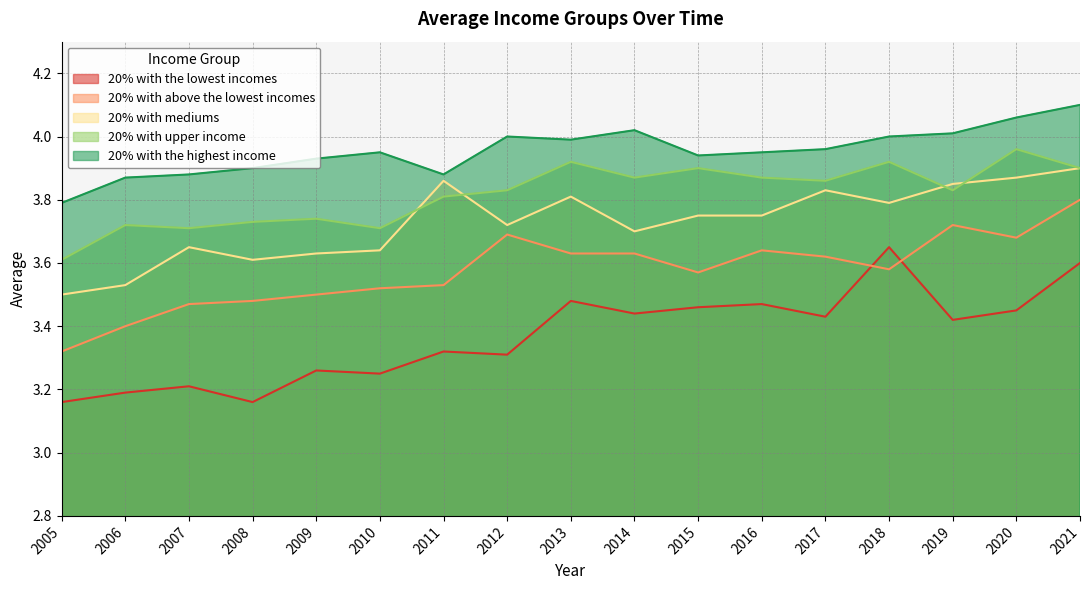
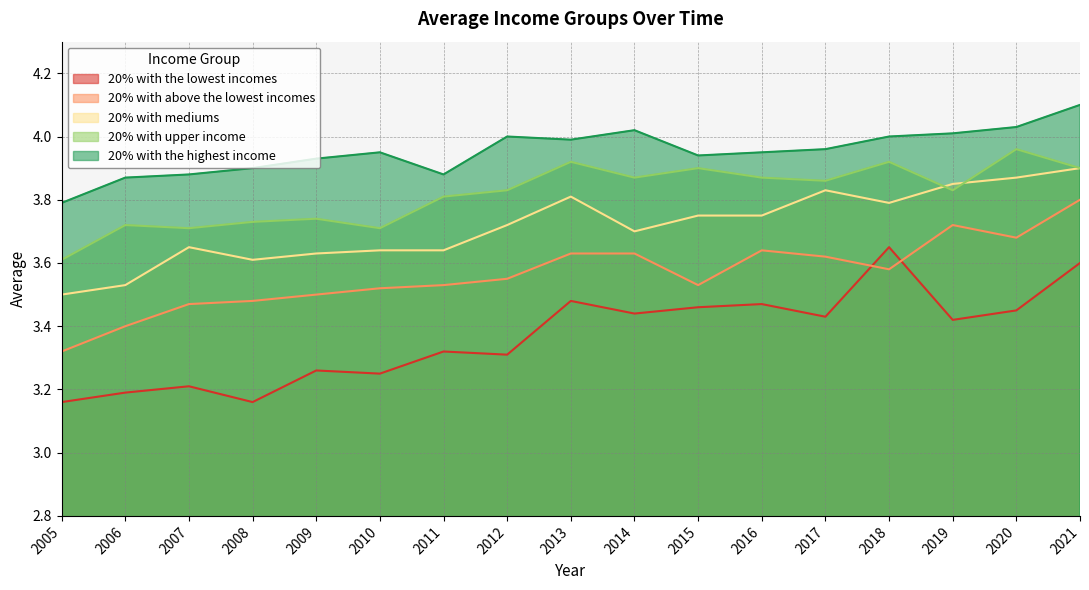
  {
    "20% with the lowest incomes": {
      "2005": 3.16,
      "2006": 3.19,
      "2007": 3.21,
      "2008": 3.16,
      "2009": 3.26,
      "2010": 3.25,
      "2011": 3.32,
      "2012": 3.31,
      "2013": 3.48,
      "2014": 3.44,
      "2015": 3.46,
      "2016": 3.47,
      "2017": 3.43,
      "2018": 3.65,
      "2019": 3.42,
      "2020": 3.45,
      "2021": 3.60
    },
    "20% with above the lowest incomes": {
      "2005": 3.32,
      "2006": 3.40,
      "2007": 3.47,
      "2008": 3.48,
      "2009": 3.50,
      "2010": 3.52,
      "2011": 3.53,
-     "2012": 3.69,
+     "2012": 3.55,
      "2013": 3.63,
      "2014": 3.63,
-     "2015": 3.57,
+     "2015": 3.53,
      "2016": 3.64,
      "2017": 3.62,
      "2018": 3.58,
      "2019": 3.72,
      "2020": 3.68,
      "2021": 3.80
    },
    "20% with mediums": {
      "2005": 3.50,
      "2006": 3.53,
      "2007": 3.65,
      "2008": 3.61,
      "2009": 3.63,
      "2010": 3.64,
-     "2011": 3.86,
+     "2011": 3.64,
      "2012": 3.72,
      "2013": 3.81,
      "2014": 3.70,
      "2015": 3.75,
      "2016": 3.75,
      "2017": 3.83,
      "2018": 3.79,
      "2019": 3.85,
      "2020": 3.87
    },
    "20% with upper income": {
      "2005": 3.61,
      "2006": 3.72,
      "2007": 3.71,
      "2008": 3.73,
      "2009": 3.74,
      "2010": 3.71,
      "2011": 3.81,
      "2012": 3.83,
      "2013": 3.92,
      "2014": 3.87,
      "2015": 3.90,
      "2016": 3.87,
      "2017": 3.86,
      "2018": 3.92,
      "2019": 3.83,
      "2020": 3.96
    },
    "20% with the highest income": {
      "2005": 3.79,
      "2006": 3.87,
      "2007": 3.88,
      "2010": 3.95,
      "2011": 3.88,
      "2012": 4.00,
      "2013": 3.99,
      "2014": 4.02,
      "2015": 3.94,
      "2016": 3.95,
      "2017": 3.96,
      "2018": 4.00,
      "2019": 4.01,
-     "2020": 4.06,
+     "2020": 4.03,
      "2021": 4.10
    }
  }
